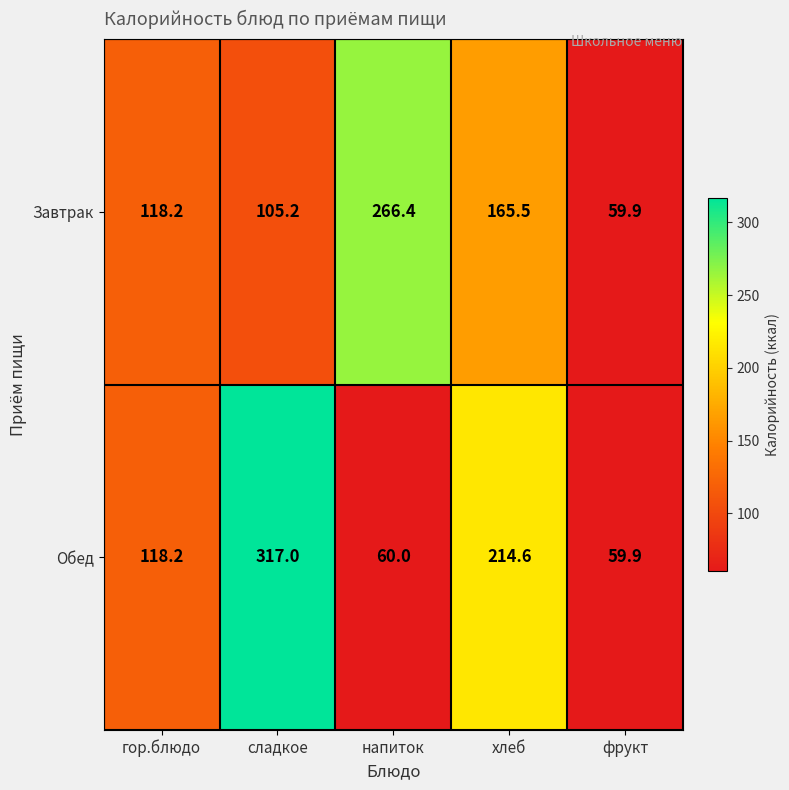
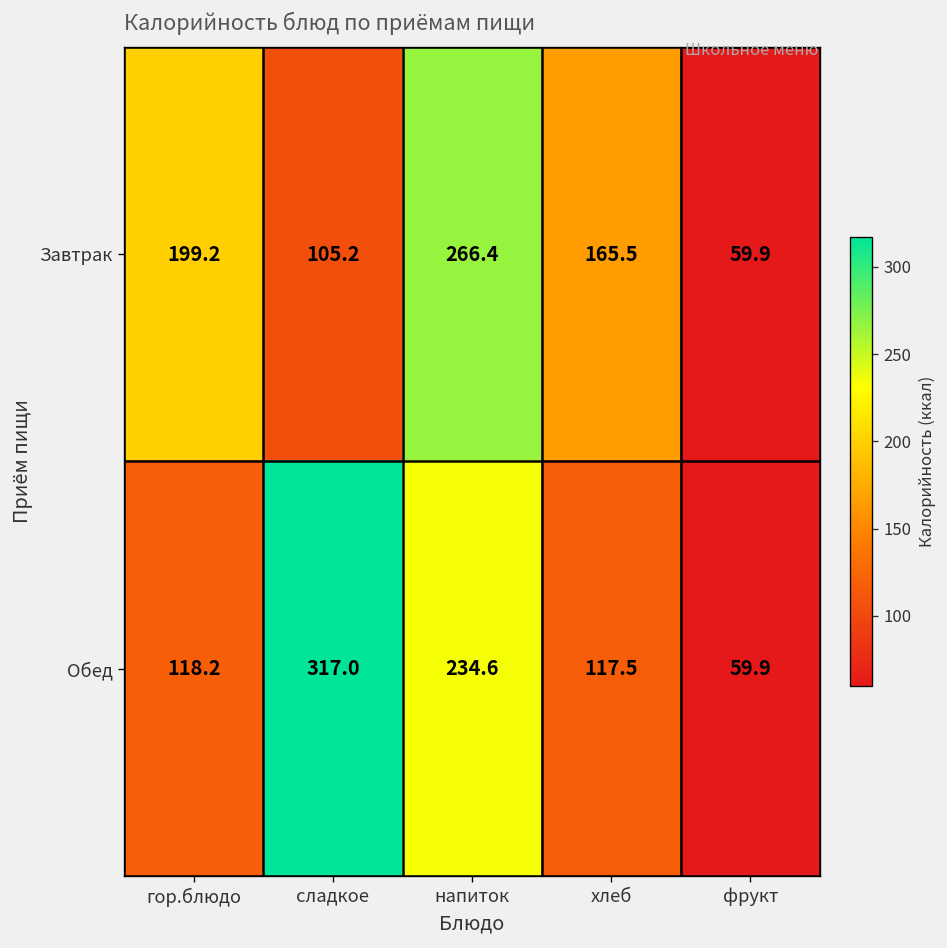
  {
    "Завтрак": {
-     "гор.блюдо": 118.2,
+     "гор.блюдо": 199.2,
      "сладкое": 105.2,
      "напиток": 266.4,
      "хлеб": 165.5,
      "фрукт": 59.9
    },
    "Обед": {
      "гор.блюдо": 118.2,
      "сладкое": 317.0,
-     "напиток": 60.0,
-     "хлеб": 214.6,
+     "напиток": 234.6,
+     "хлеб": 117.5,
      "фрукт": 59.9
    }
  }
